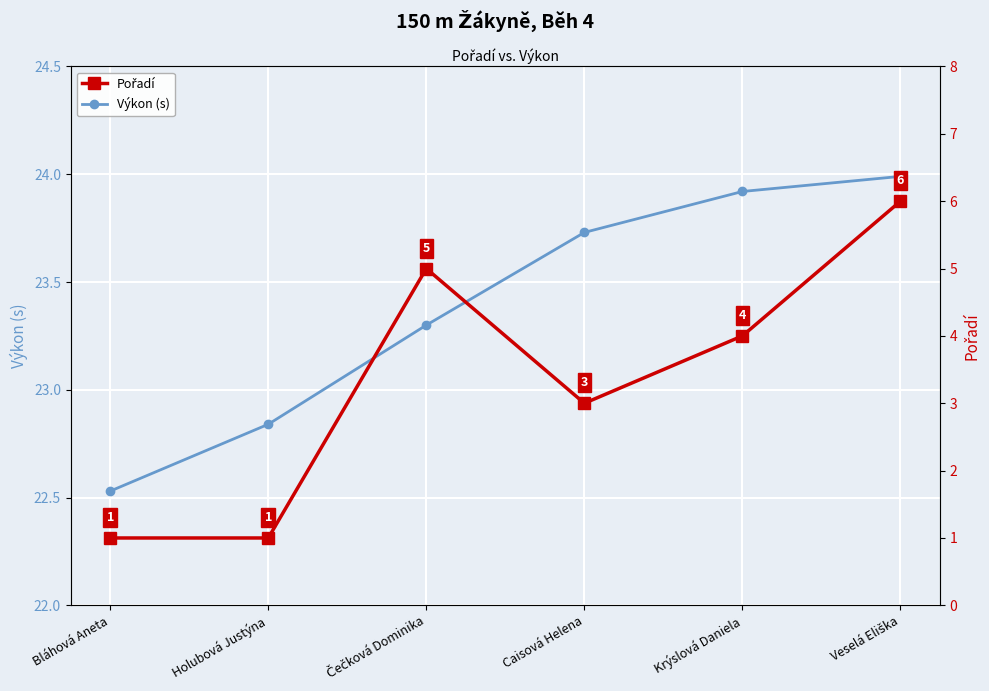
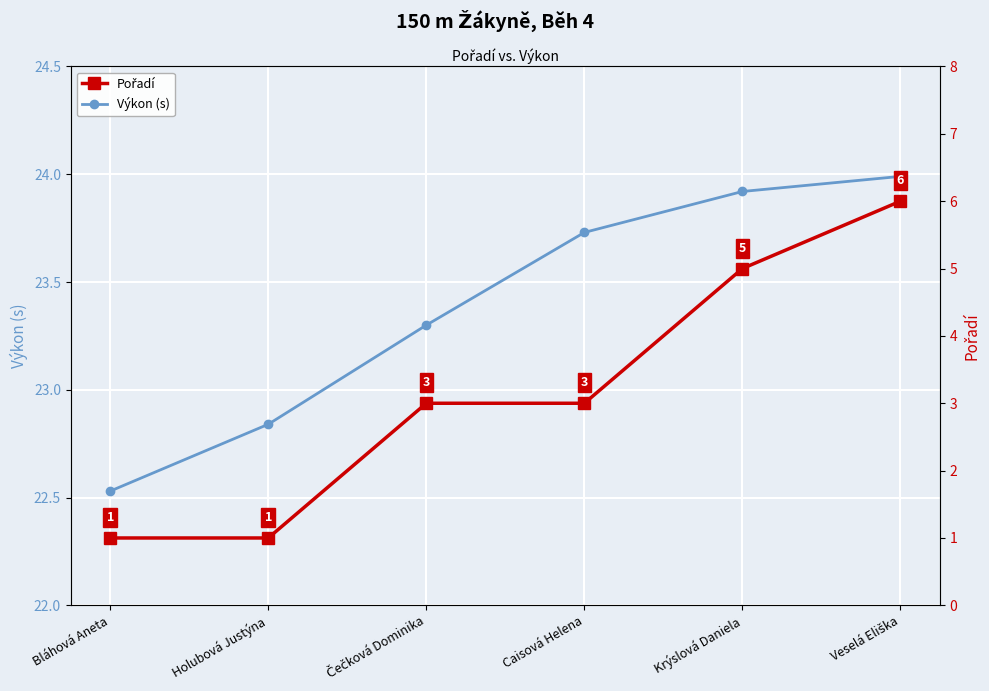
  {
    "Pořadí": {
-     "Čečková Dominika": 5,
-     "Krýslová Daniela": 4
+     "Čečková Dominika": 3,
+     "Krýslová Daniela": 5
    }
  }
